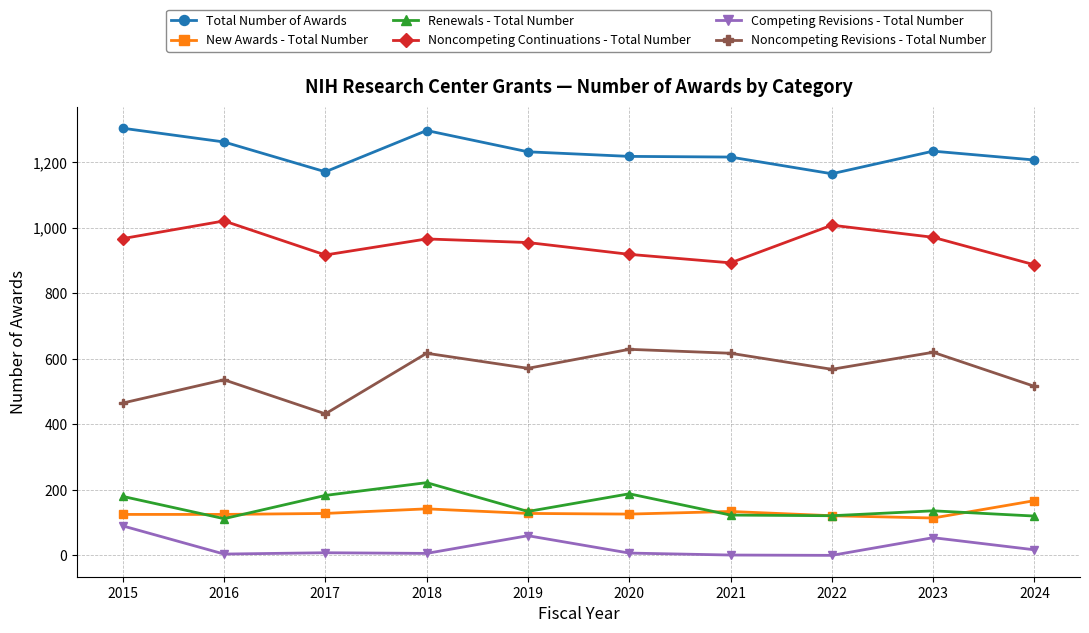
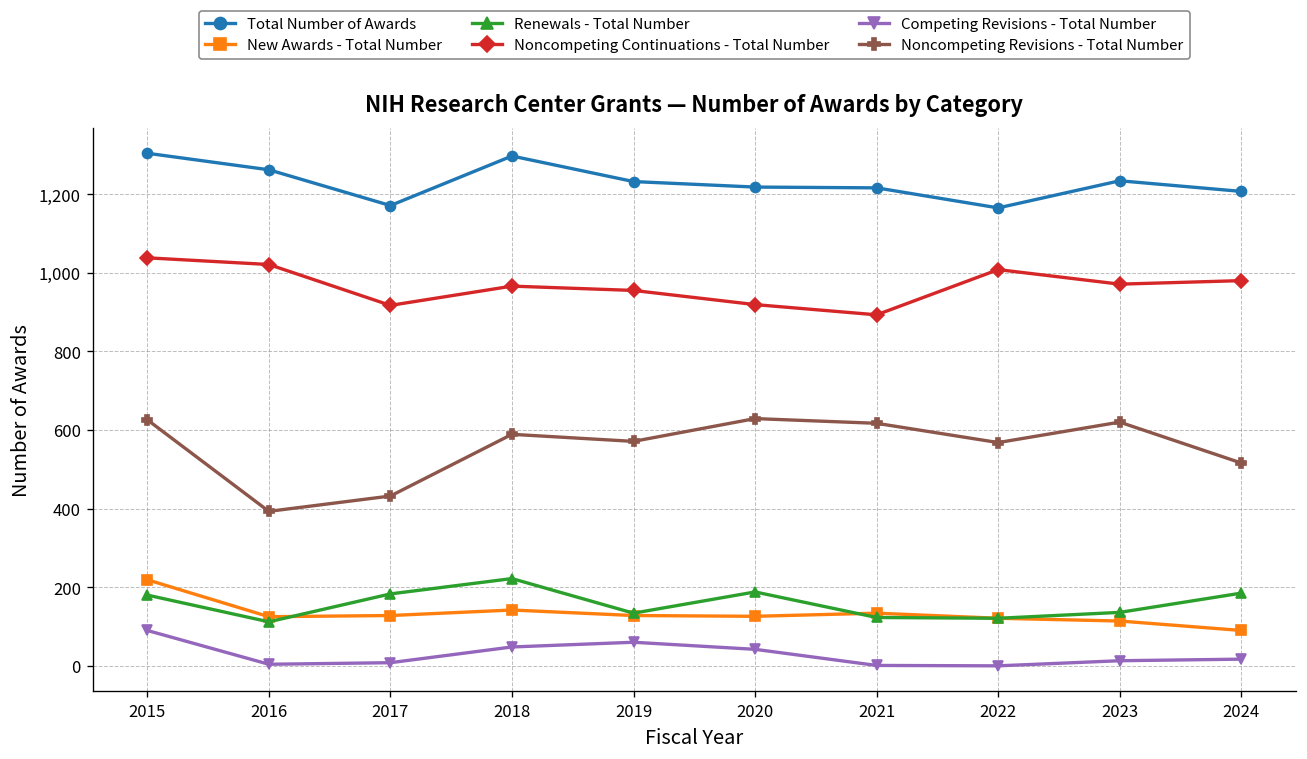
  {
    "Total Number of Awards": {
      "2015": "1,300",
      "2016": "1,260",
      "2017": "1,170",
      "2018": "1,300",
      "2019": "1,230",
      "2020": "1,220",
      "2021": "1,220",
      "2022": "1,170",
      "2023": "1,230",
      "2024": "1,210"
    },
    "New Awards - Total Number": {
-     "2015": "130",
+     "2015": "220",
      "2016": "130",
      "2017": "130",
      "2018": "140",
      "2020": "130",
      "2021": "130",
      "2023": "110",
-     "2024": "170"
+     "2024": "90"
    },
    "Renewals - Total Number": {
      "2015": "180",
      "2016": "110",
      "2017": "180",
      "2018": "220",
      "2020": "190",
      "2021": "120",
      "2023": "140",
-     "2024": "120"
+     "2024": "190"
    },
    "Noncompeting Continuations - Total Number": {
-     "2015": "970",
+     "2015": "1,040",
      "2016": "1,020",
      "2017": "920",
      "2018": "970",
      "2019": "960",
      "2020": "920",
      "2021": "890",
      "2022": "1,010",
      "2023": "970",
-     "2024": "890"
+     "2024": "980"
    },
    "Competing Revisions - Total Number": {
      "2015": "90",
      "2016": "0",
      "2017": "10",
-     "2018": "10",
+     "2018": "50",
      "2019": "60",
-     "2020": "10",
+     "2020": "40",
      "2021": "0",
      "2022": "0",
-     "2023": "50",
+     "2023": "10",
      "2024": "20"
    },
    "Noncompeting Revisions - Total Number": {
-     "2015": "470",
-     "2016": "540",
+     "2015": "630",
+     "2016": "390",
      "2017": "430",
-     "2018": "620",
+     "2018": "590",
      "2019": "570",
      "2020": "630",
      "2021": "620",
      "2022": "570",
      "2023": "620",
      "2024": "520"
    }
  }
